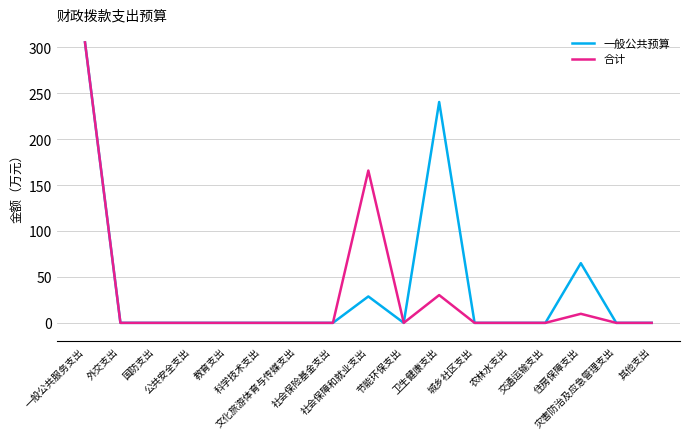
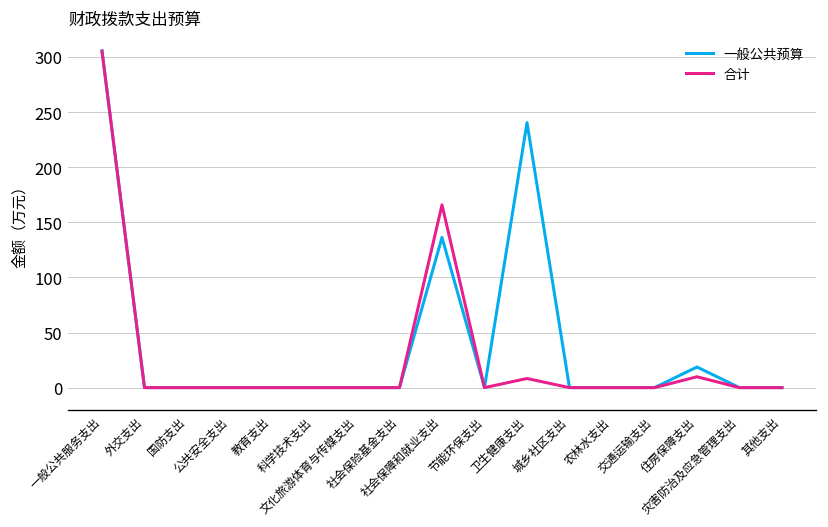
  {
    "一般公共预算": {
-     "社会保障和就业支出": 30,
+     "社会保障和就业支出": 140,
      "卫生健康支出": 240,
-     "住房保障支出": 60
+     "住房保障支出": 20
    },
    "合计": {
      "社会保障和就业支出": 170,
-     "卫生健康支出": 30,
+     "卫生健康支出": 10,
      "住房保障支出": 10
    }
  }
